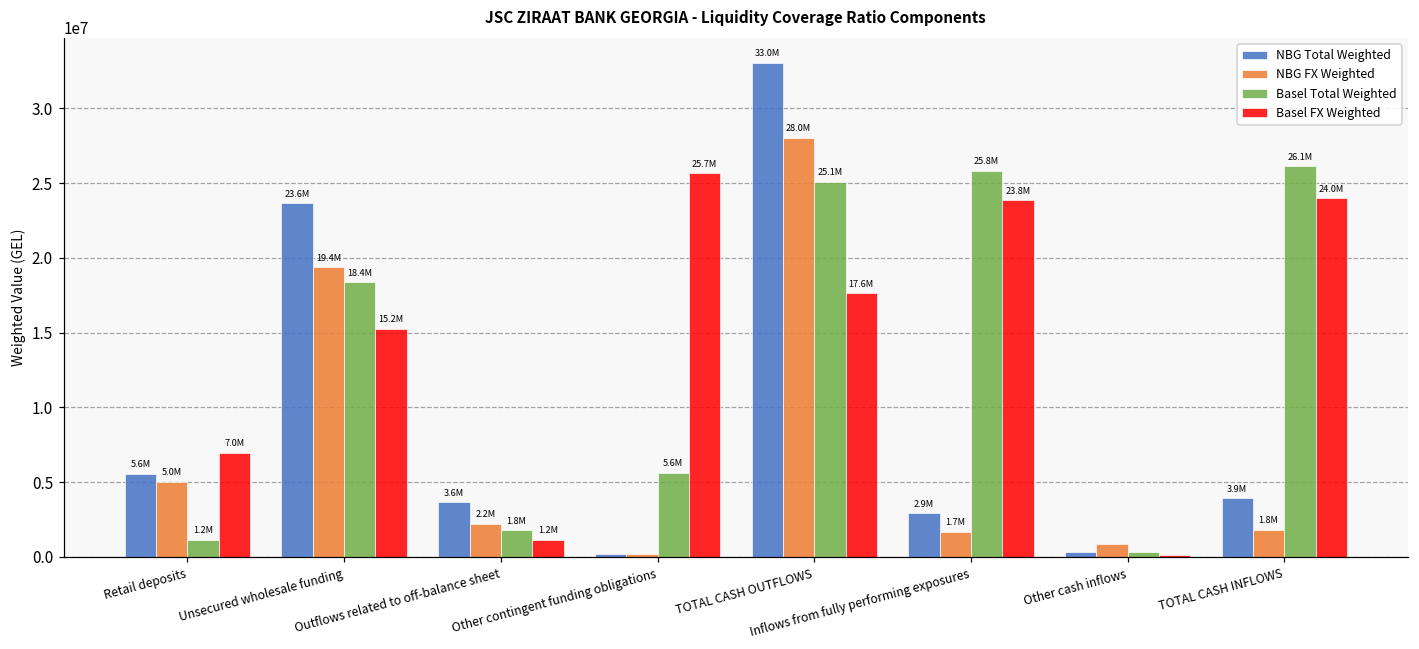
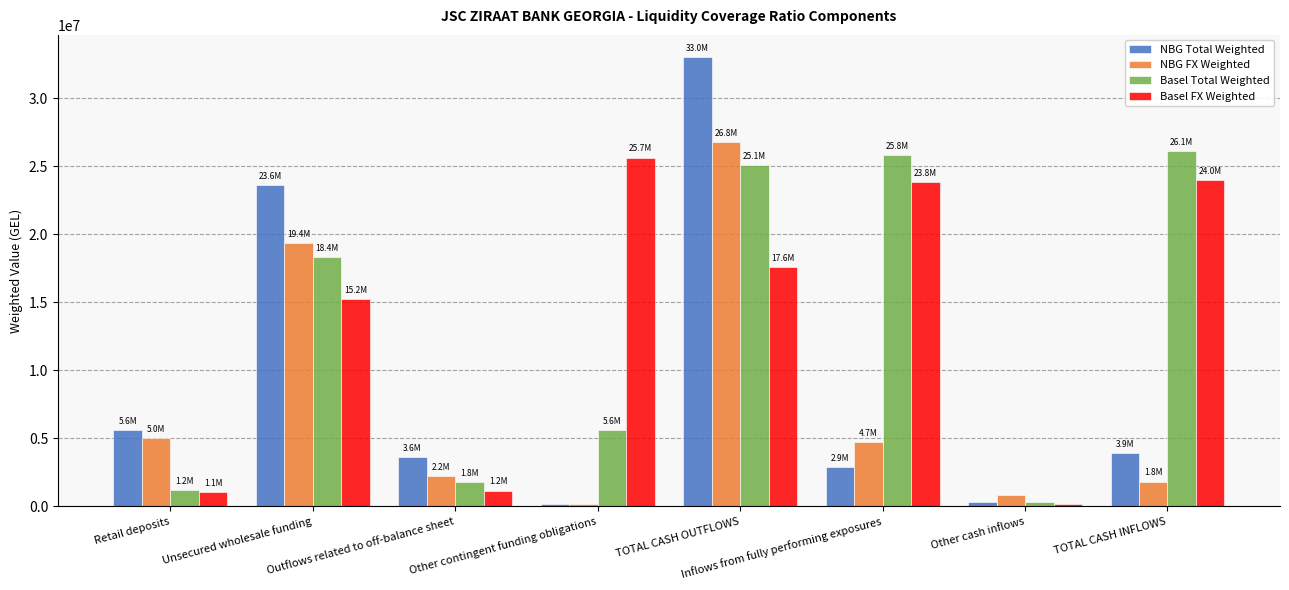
  {
    "NBG Total Weighted": {
      "Retail deposits": "5.6M",
      "Unsecured wholesale funding": "23.6M",
      "Outflows related to off-balance sheet": "3.6M",
      "TOTAL CASH OUTFLOWS": "33.0M",
      "Inflows from fully performing exposures": "2.9M",
      "TOTAL CASH INFLOWS": "3.9M"
    },
    "NBG FX Weighted": {
      "Retail deposits": "5.0M",
      "Unsecured wholesale funding": "19.4M",
      "Outflows related to off-balance sheet": "2.2M",
-     "TOTAL CASH OUTFLOWS": "28.0M",
-     "Inflows from fully performing exposures": "1.7M",
+     "TOTAL CASH OUTFLOWS": "26.8M",
+     "Inflows from fully performing exposures": "4.7M",
      "TOTAL CASH INFLOWS": "1.8M"
    },
    "Basel Total Weighted": {
      "Retail deposits": "1.2M",
      "Unsecured wholesale funding": "18.4M",
      "Outflows related to off-balance sheet": "1.8M",
      "Other contingent funding obligations": "5.6M",
      "TOTAL CASH OUTFLOWS": "25.1M",
      "Inflows from fully performing exposures": "25.8M",
      "TOTAL CASH INFLOWS": "26.1M"
    },
    "Basel FX Weighted": {
-     "Retail deposits": "7.0M",
+     "Retail deposits": "1.1M",
      "Unsecured wholesale funding": "15.2M",
      "Outflows related to off-balance sheet": "1.2M",
      "Other contingent funding obligations": "25.7M",
      "TOTAL CASH OUTFLOWS": "17.6M",
      "Inflows from fully performing exposures": "23.8M",
      "TOTAL CASH INFLOWS": "24.0M"
    }
  }
